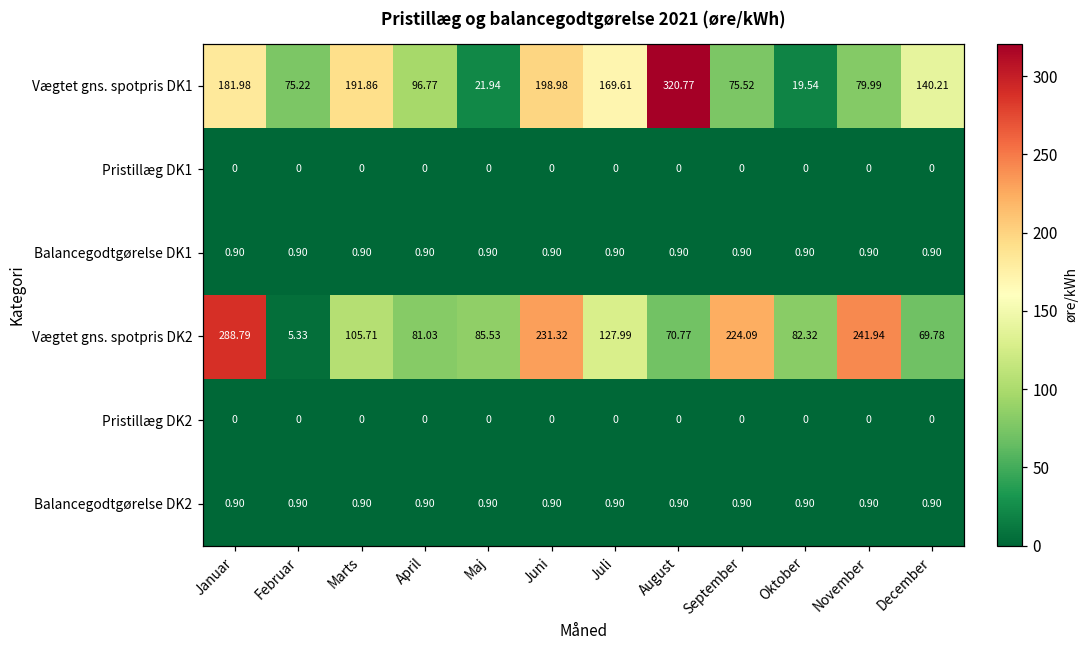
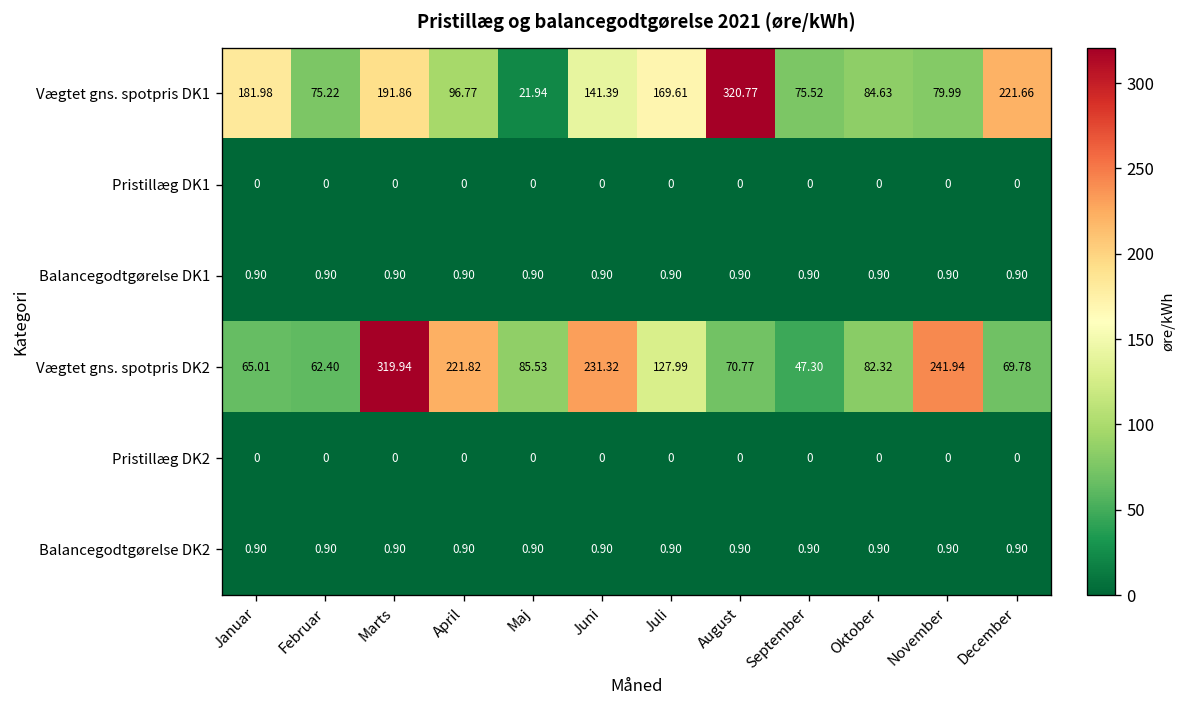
  {
    "Vægtet gns. spotpris DK1": {
      "Januar": 181.98,
      "Februar": 75.22,
      "Marts": 191.86,
      "April": 96.77,
      "Maj": 21.94,
-     "Juni": 198.98,
+     "Juni": 141.39,
      "Juli": 169.61,
      "August": 320.77,
      "September": 75.52,
-     "Oktober": 19.54,
+     "Oktober": 84.63,
      "November": 79.99,
-     "December": 140.21
+     "December": 221.66
    },
    "Pristillæg DK1": {
      "Januar": 0,
      "Februar": 0,
      "Marts": 0,
      "April": 0,
      "Maj": 0,
      "Juni": 0,
      "Juli": 0,
      "August": 0,
      "September": 0,
      "Oktober": 0,
      "November": 0,
      "December": 0
    },
    "Balancegodtgørelse DK1": {
      "Januar": 0.90,
      "Februar": 0.90,
      "Marts": 0.90,
      "April": 0.90,
      "Maj": 0.90,
      "Juni": 0.90,
      "Juli": 0.90,
      "August": 0.90,
      "September": 0.90,
      "Oktober": 0.90,
      "November": 0.90,
      "December": 0.90
    },
    "Vægtet gns. spotpris DK2": {
-     "Januar": 288.79,
-     "Februar": 5.33,
-     "Marts": 105.71,
-     "April": 81.03,
+     "Januar": 65.01,
+     "Februar": 62.40,
+     "Marts": 319.94,
+     "April": 221.82,
      "Maj": 85.53,
      "Juni": 231.32,
      "Juli": 127.99,
      "August": 70.77,
-     "September": 224.09,
+     "September": 47.30,
      "Oktober": 82.32,
      "November": 241.94,
      "December": 69.78
    },
    "Pristillæg DK2": {
      "Januar": 0,
      "Februar": 0,
      "Marts": 0,
      "April": 0,
      "Maj": 0,
      "Juni": 0,
      "Juli": 0,
      "August": 0,
      "September": 0,
      "Oktober": 0,
      "November": 0,
      "December": 0
    },
    "Balancegodtgørelse DK2": {
      "Januar": 0.90,
      "Februar": 0.90,
      "Marts": 0.90,
      "April": 0.90,
      "Maj": 0.90,
      "Juni": 0.90,
      "Juli": 0.90,
      "August": 0.90,
      "September": 0.90,
      "Oktober": 0.90,
      "November": 0.90,
      "December": 0.90
    }
  }
